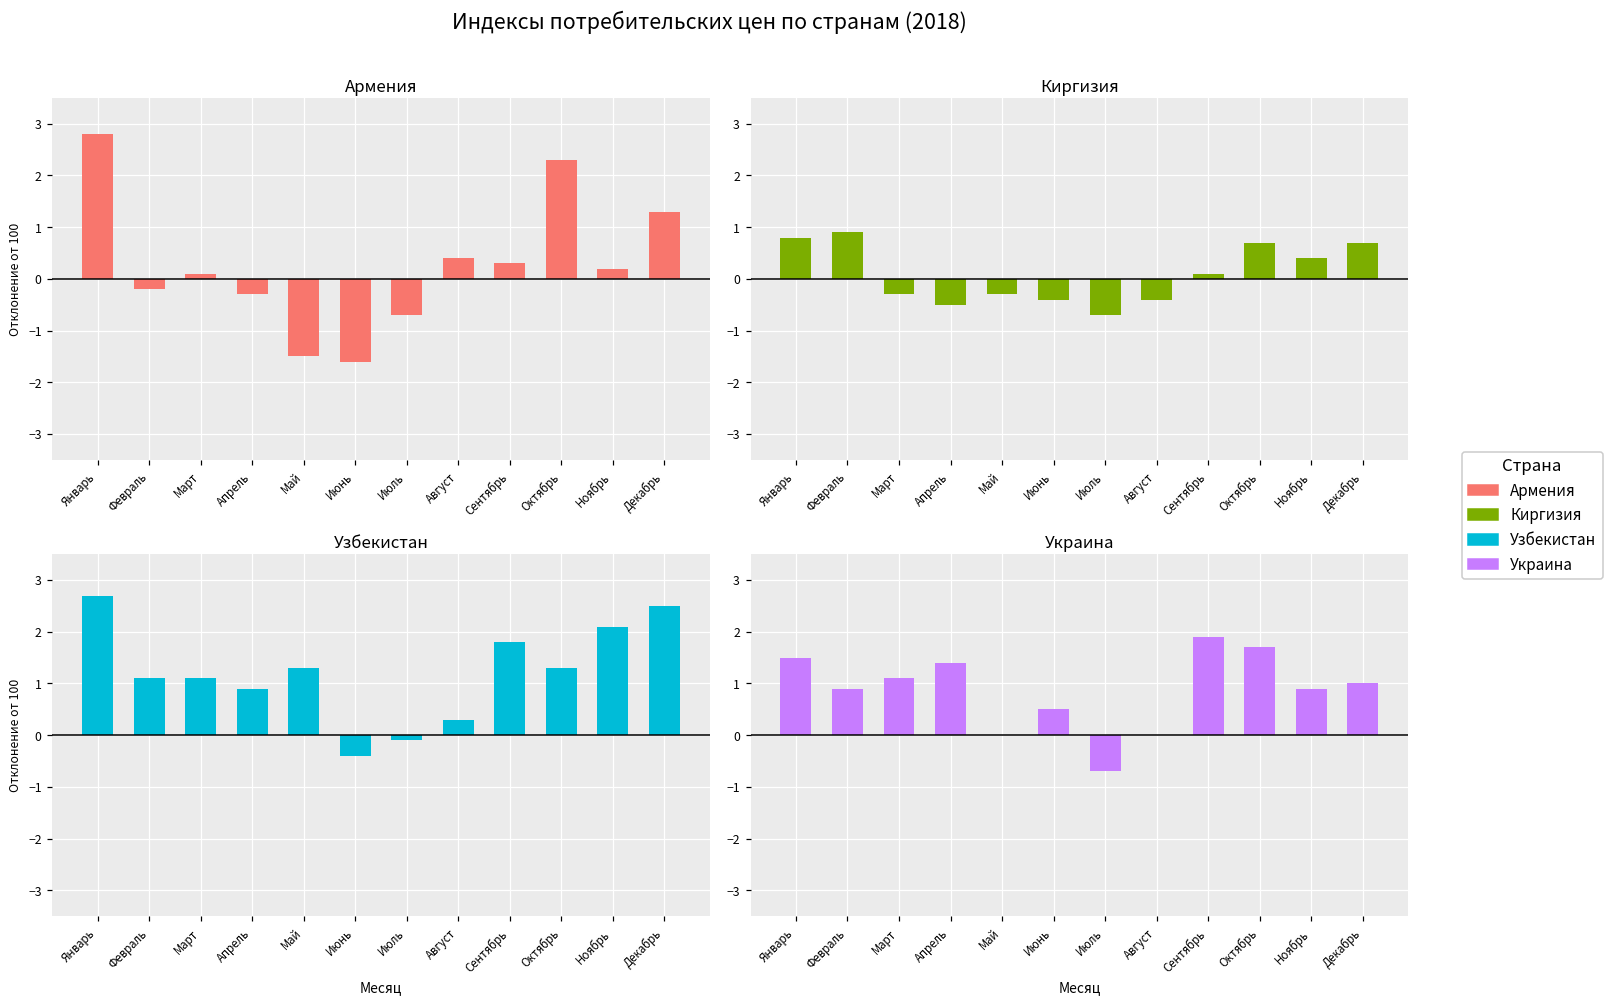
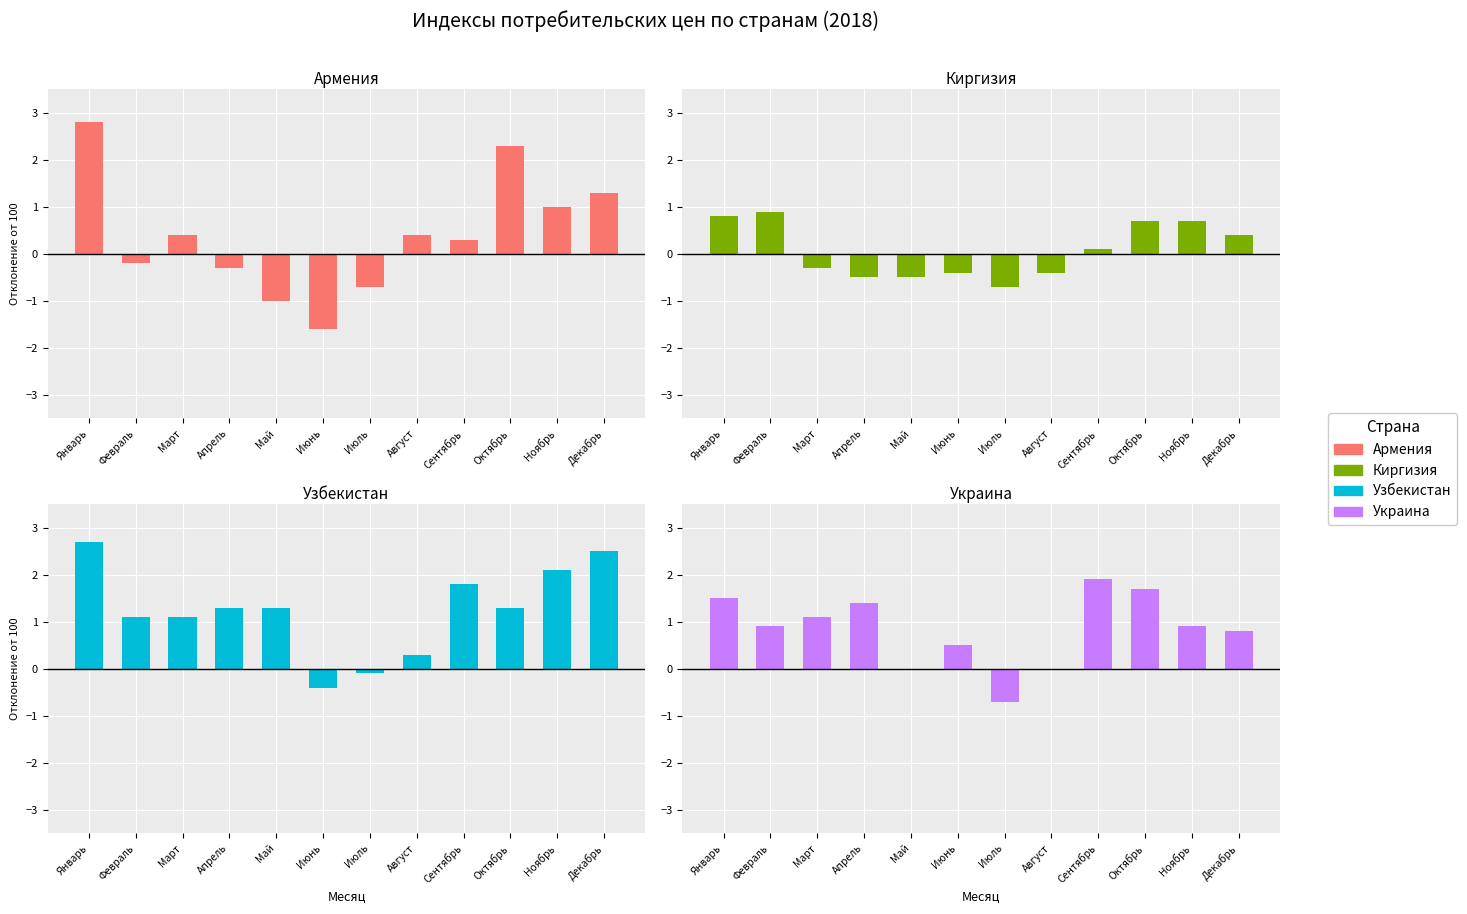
  {
    "Армения": {
      "Январь": 2.8,
      "Февраль": -0.2,
-     "Март": 0.1,
+     "Март": 0.4,
      "Апрель": -0.3,
-     "Май": -1.5,
+     "Май": -1.0,
      "Июнь": -1.6,
      "Июль": -0.7,
      "Август": 0.4,
      "Сентябрь": 0.3,
      "Октябрь": 2.3,
-     "Ноябрь": 0.2,
+     "Ноябрь": 1.0,
      "Декабрь": 1.3
    },
    "Киргизия": {
      "Январь": 0.8,
      "Февраль": 0.9,
      "Март": -0.3,
      "Апрель": -0.5,
-     "Май": -0.3,
+     "Май": -0.5,
      "Июнь": -0.4,
      "Июль": -0.7,
      "Август": -0.4,
      "Сентябрь": 0.1,
      "Октябрь": 0.7,
-     "Ноябрь": 0.4,
-     "Декабрь": 0.7
+     "Ноябрь": 0.7,
+     "Декабрь": 0.4
    },
    "Узбекистан": {
      "Январь": 2.7,
      "Февраль": 1.1,
      "Март": 1.1,
-     "Апрель": 0.9,
+     "Апрель": 1.3,
      "Май": 1.3,
      "Июнь": -0.4,
      "Июль": -0.1,
      "Август": 0.3,
      "Сентябрь": 1.8,
      "Октябрь": 1.3,
      "Ноябрь": 2.1,
      "Декабрь": 2.5
    },
    "Украина": {
      "Январь": 1.5,
      "Февраль": 0.9,
      "Март": 1.1,
      "Апрель": 1.4,
      "Май": 0.0,
      "Июнь": 0.5,
      "Июль": -0.7,
      "Август": 0.0,
      "Сентябрь": 1.9,
      "Октябрь": 1.7,
      "Ноябрь": 0.9,
-     "Декабрь": 1.0
+     "Декабрь": 0.8
    }
  }
